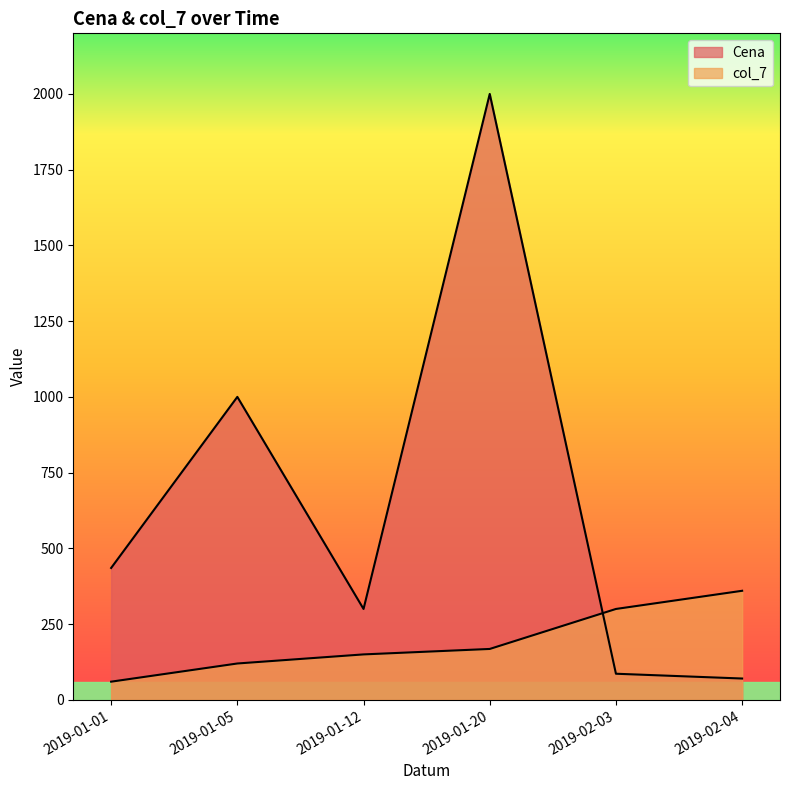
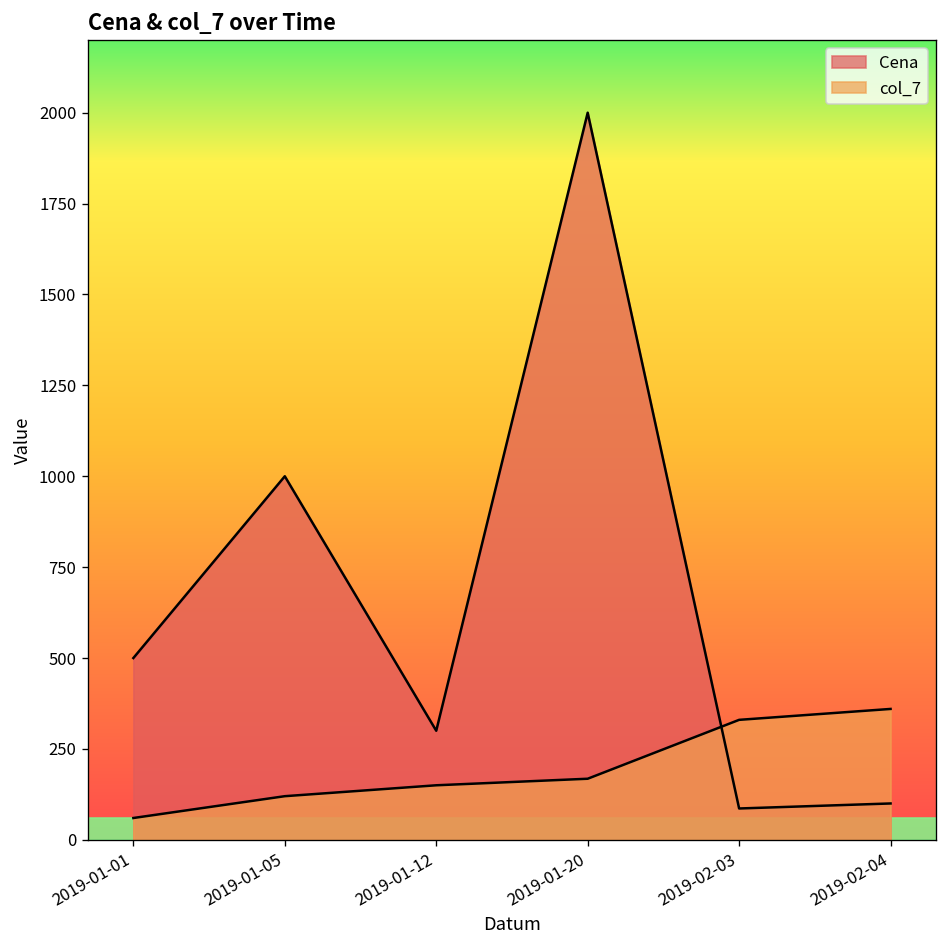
  {
    "Cena": {
-     "2019-01-01": 440,
+     "2019-01-01": 500,
      "2019-01-05": 1000,
      "2019-01-12": 300,
      "2019-01-20": 2000,
      "2019-02-03": 90,
-     "2019-02-04": 70
+     "2019-02-04": 100
    },
    "col_7": {
      "2019-01-05": 120,
      "2019-01-12": 150,
      "2019-01-20": 170,
-     "2019-02-03": 300,
+     "2019-02-03": 330,
      "2019-02-04": 360
    }
  }
